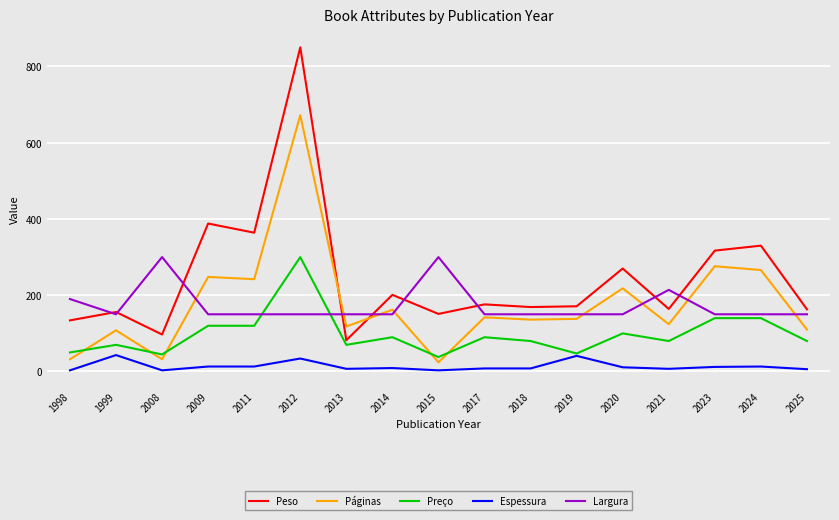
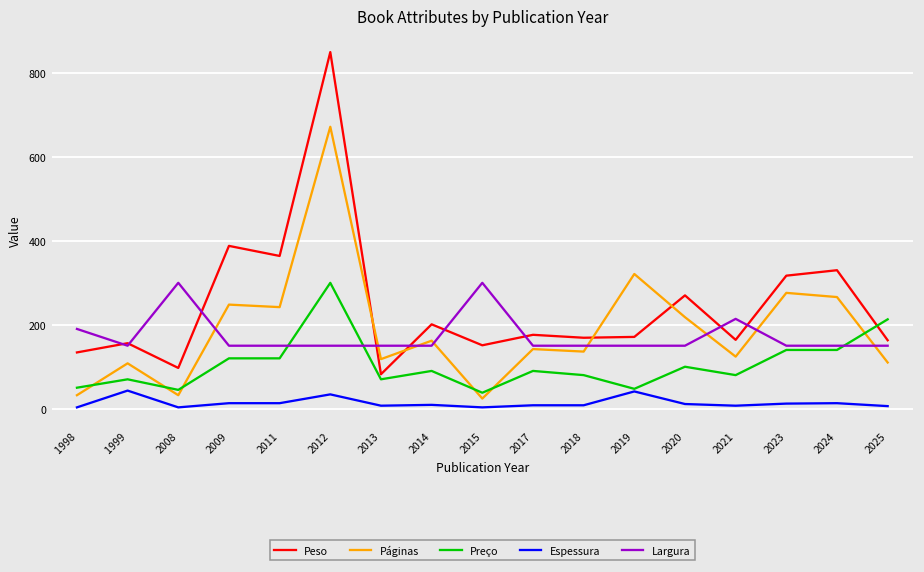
  {
    "Peso": {
      "1998": 130,
      "2008": 100,
      "2009": 390,
      "2011": 360,
      "2012": 850,
      "2013": 80,
      "2014": 200,
      "2015": 150,
      "2017": 180,
      "2018": 170,
      "2019": 170,
      "2020": 270,
      "2021": 160,
      "2023": 320,
      "2024": 330,
      "2025": 160
    },
    "Páginas": {
      "1998": 30,
      "1999": 110,
      "2008": 30,
      "2009": 250,
      "2011": 240,
      "2012": 670,
      "2013": 120,
      "2014": 160,
      "2015": 20,
      "2017": 140,
      "2018": 140,
-     "2019": 140,
+     "2019": 320,
      "2020": 220,
      "2021": 120,
      "2023": 280,
      "2024": 270,
      "2025": 110
    },
    "Preço": {
      "1998": 50,
      "1999": 70,
      "2008": 40,
      "2009": 120,
      "2011": 120,
      "2012": 300,
      "2013": 70,
      "2014": 90,
      "2015": 40,
      "2017": 90,
      "2018": 80,
      "2020": 100,
      "2021": 80,
      "2023": 140,
      "2024": 140,
-     "2025": 80
+     "2025": 210
    },
    "Espessura": {
      "1998": 0,
      "1999": 40,
      "2008": 0,
      "2009": 10,
      "2011": 10,
      "2012": 30,
      "2013": 10,
      "2014": 10,
      "2015": 0,
      "2017": 10,
      "2018": 10,
      "2020": 10,
      "2021": 10,
      "2023": 10,
      "2024": 10,
      "2025": 10
    },
    "Largura": {
      "1998": 190,
      "2008": 300,
      "2009": 150,
      "2011": 150,
      "2012": 150,
      "2013": 150,
      "2014": 150,
      "2015": 300,
      "2017": 150,
      "2018": 150,
      "2019": 150,
      "2020": 150,
      "2021": 210,
      "2023": 150,
      "2024": 150,
      "2025": 150
    }
  }
